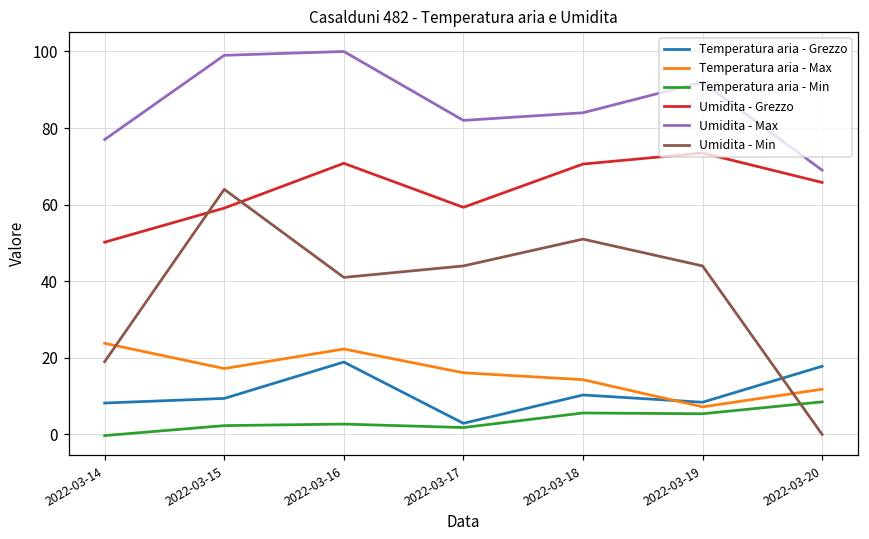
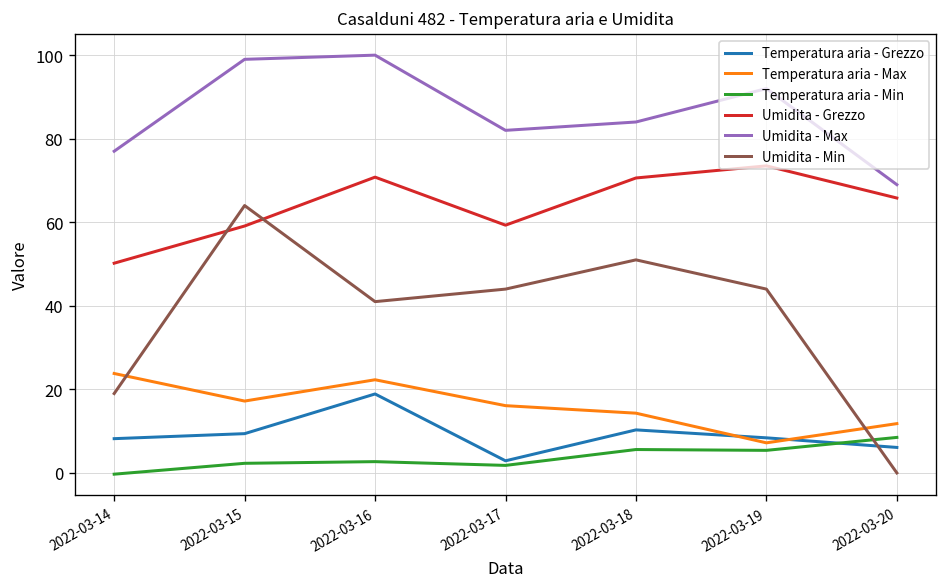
  {
    "Temperatura aria - Grezzo": {
      "2022-03-14": 8,
      "2022-03-15": 9,
      "2022-03-16": 19,
      "2022-03-17": 3,
      "2022-03-18": 10,
      "2022-03-19": 8,
-     "2022-03-20": 18
+     "2022-03-20": 6
    },
    "Temperatura aria - Max": {
      "2022-03-14": 24,
      "2022-03-15": 17,
      "2022-03-16": 22,
      "2022-03-17": 16,
      "2022-03-18": 14,
      "2022-03-19": 7,
      "2022-03-20": 12
    },
    "Temperatura aria - Min": {
      "2022-03-14": 0,
      "2022-03-15": 2,
      "2022-03-16": 3,
      "2022-03-17": 2,
      "2022-03-18": 6,
      "2022-03-19": 5,
      "2022-03-20": 9
    },
    "Umidita - Grezzo": {
      "2022-03-14": 50,
      "2022-03-15": 59,
      "2022-03-16": 71,
      "2022-03-17": 59,
      "2022-03-18": 71,
      "2022-03-19": 74,
      "2022-03-20": 66
    },
    "Umidita - Max": {
      "2022-03-14": 77,
      "2022-03-15": 99,
      "2022-03-16": 100,
      "2022-03-17": 82,
      "2022-03-18": 84,
      "2022-03-20": 69
    },
    "Umidita - Min": {
      "2022-03-14": 19,
      "2022-03-15": 64,
      "2022-03-16": 41,
      "2022-03-17": 44,
      "2022-03-18": 51,
      "2022-03-19": 44,
      "2022-03-20": 0
    }
  }
